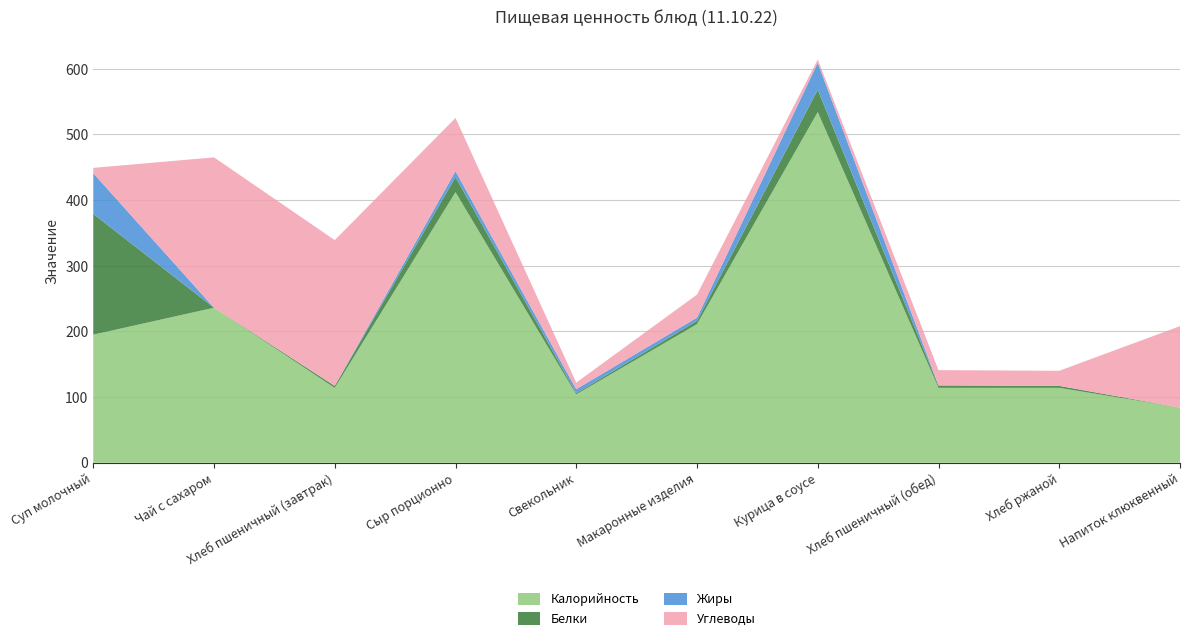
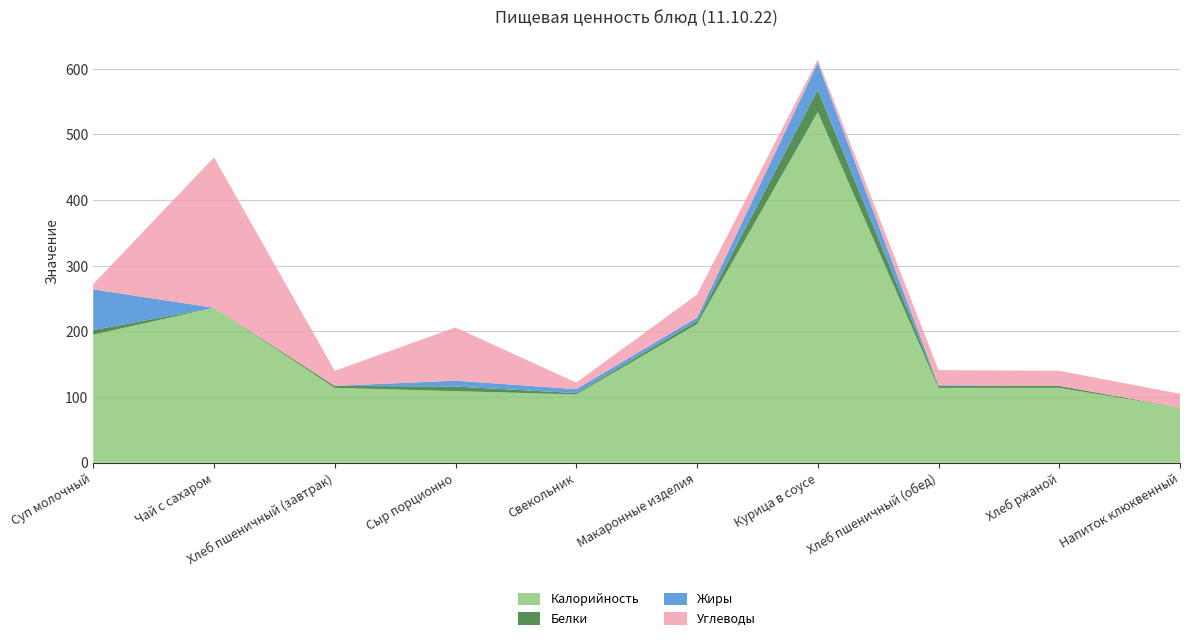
  {
    "Калорийность": {
      "Суп молочный": 200,
-     "Сыр порционно": 410,
+     "Сыр порционно": 110,
      "Макаронные изделия": 210,
      "Курица в соусе": 530
    },
    "Белки": {
-     "Суп молочный": 180,
-     "Сыр порционно": 20,
+     "Суп молочный": 10,
+     "Сыр порционно": 10,
      "Макаронные изделия": 10,
      "Курица в соусе": 30
    },
    "Жиры": {
      "Суп молочный": 60,
      "Сыр порционно": 10,
      "Свекольник": 10,
      "Макаронные изделия": 10,
      "Курица в соусе": 40
    },
    "Углеводы": {
      "Суп молочный": 10,
      "Чай с сахаром": 230,
-     "Хлеб пшеничный (завтрак)": 220,
+     "Хлеб пшеничный (завтрак)": 20,
      "Сыр порционно": 80,
      "Свекольник": 10,
      "Макаронные изделия": 40,
      "Курица в соусе": 10,
      "Хлеб пшеничный (обед)": 20,
      "Хлеб ржаной": 20,
-     "Напиток клюквенный": 120
+     "Напиток клюквенный": 20
    }
  }
